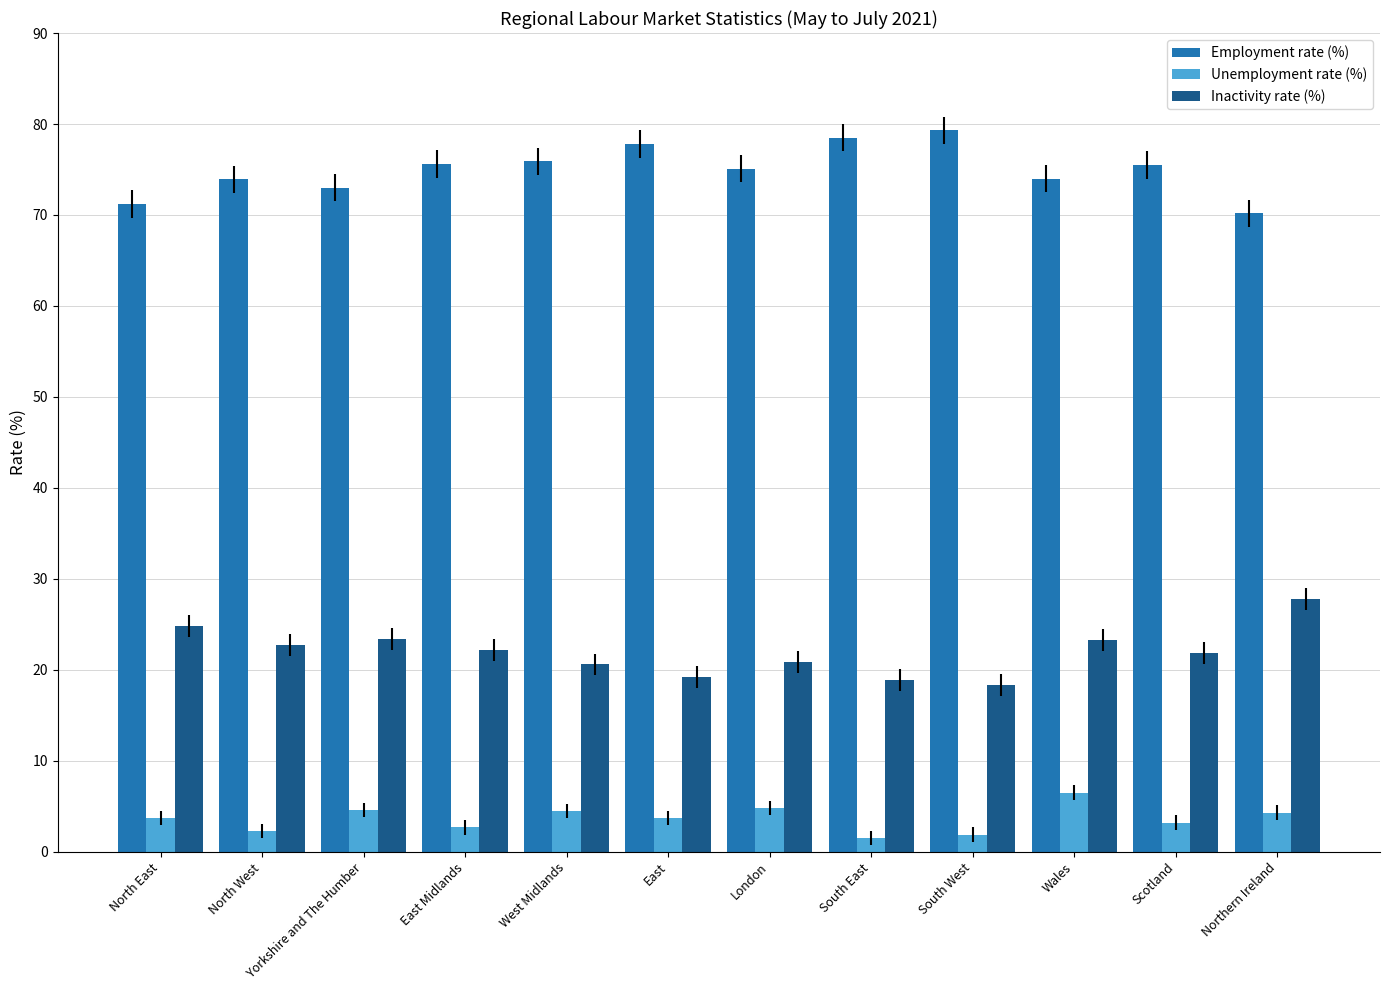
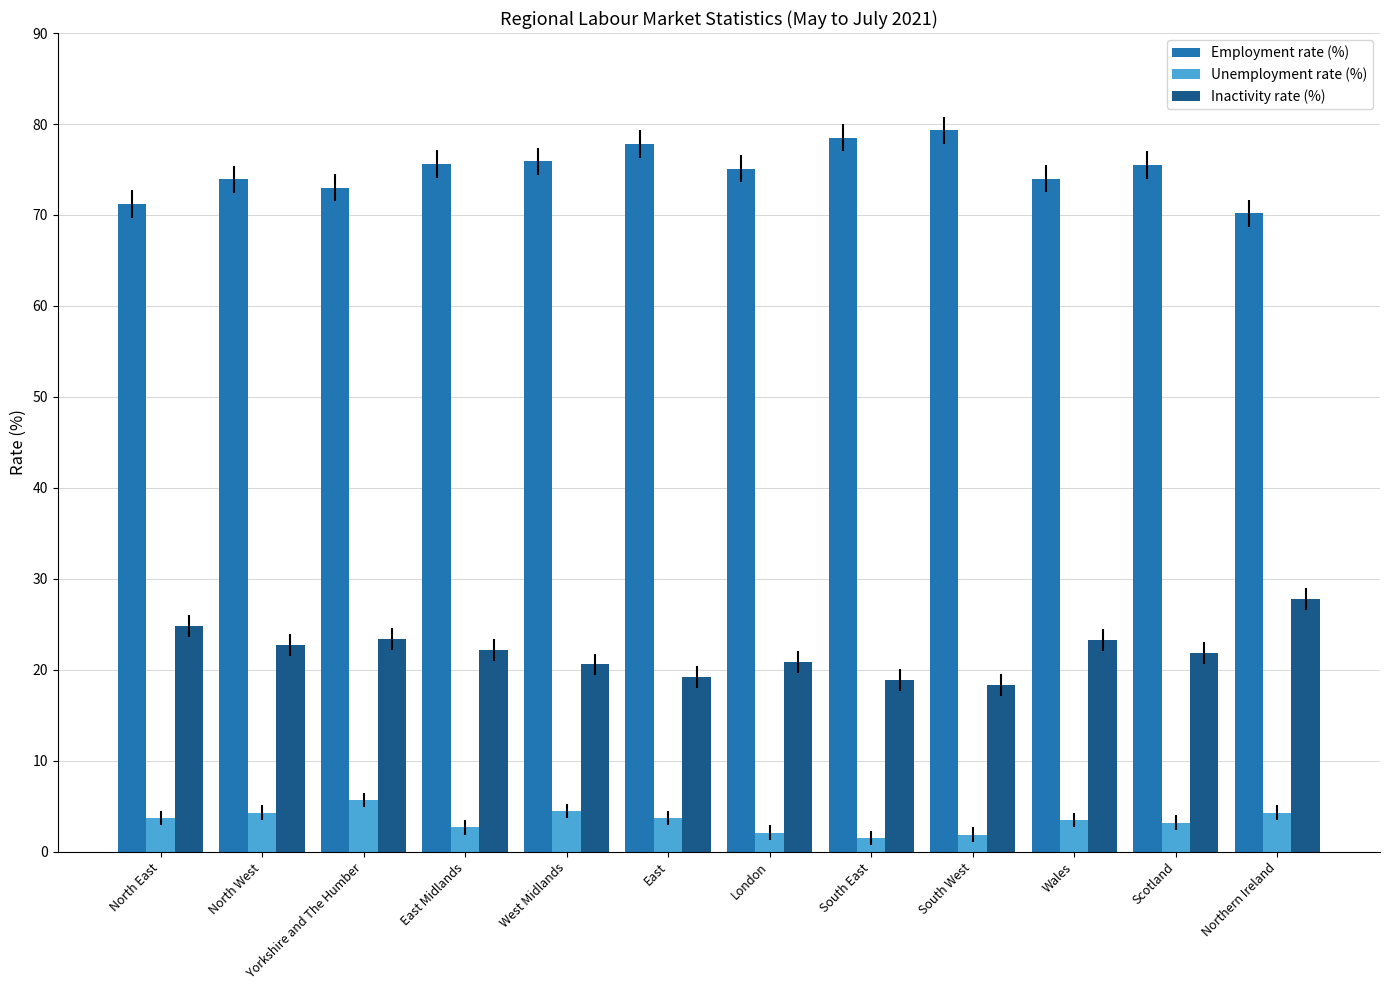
  {
    "Unemployment rate (%)": {
      "North East": 4,
-     "North West": 2,
-     "Yorkshire and The Humber": 5,
+     "North West": 4,
+     "Yorkshire and The Humber": 6,
      "East Midlands": 3,
      "West Midlands": 5,
      "East": 4,
-     "London": 5,
+     "London": 2,
      "South East": 2,
      "South West": 2,
-     "Wales": 7,
+     "Wales": 4,
      "Scotland": 3,
      "Northern Ireland": 4
    }
  }
